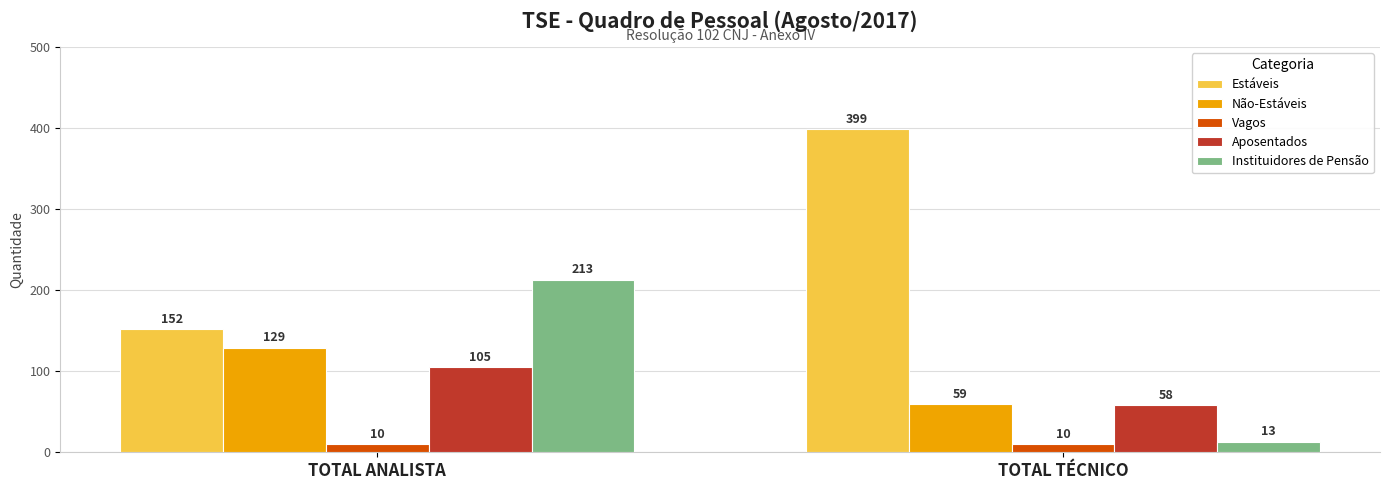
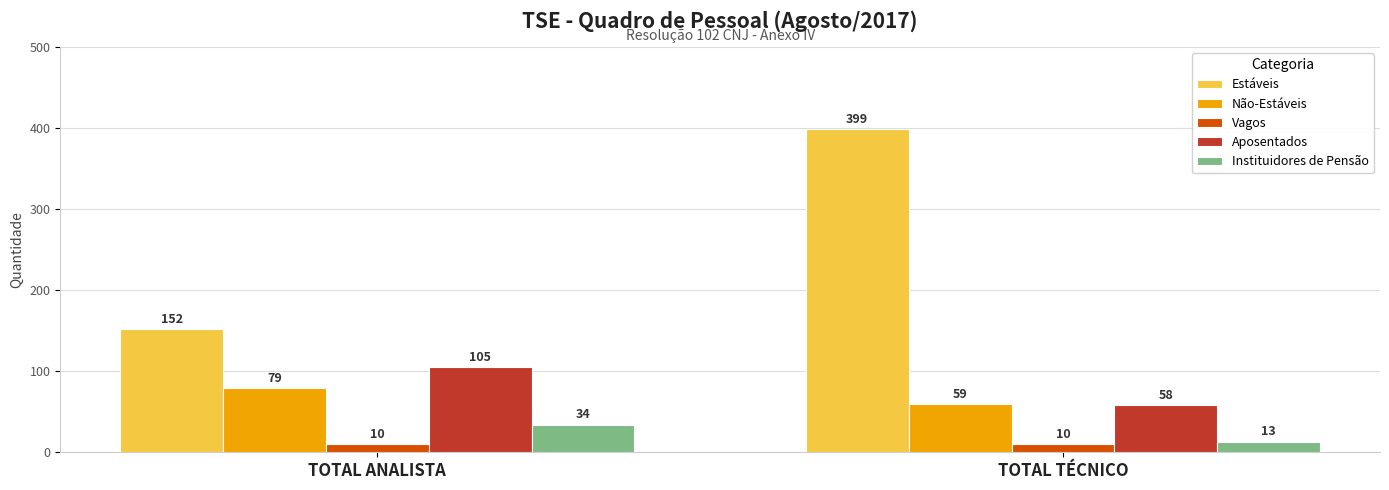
  {
    "Estáveis": {
      "TOTAL ANALISTA": 152,
      "TOTAL TÉCNICO": 399
    },
    "Não-Estáveis": {
-     "TOTAL ANALISTA": 129,
+     "TOTAL ANALISTA": 79,
      "TOTAL TÉCNICO": 59
    },
    "Instituidores de Pensão": {
-     "TOTAL ANALISTA": 213,
+     "TOTAL ANALISTA": 34,
      "TOTAL TÉCNICO": 13
    }
  }
